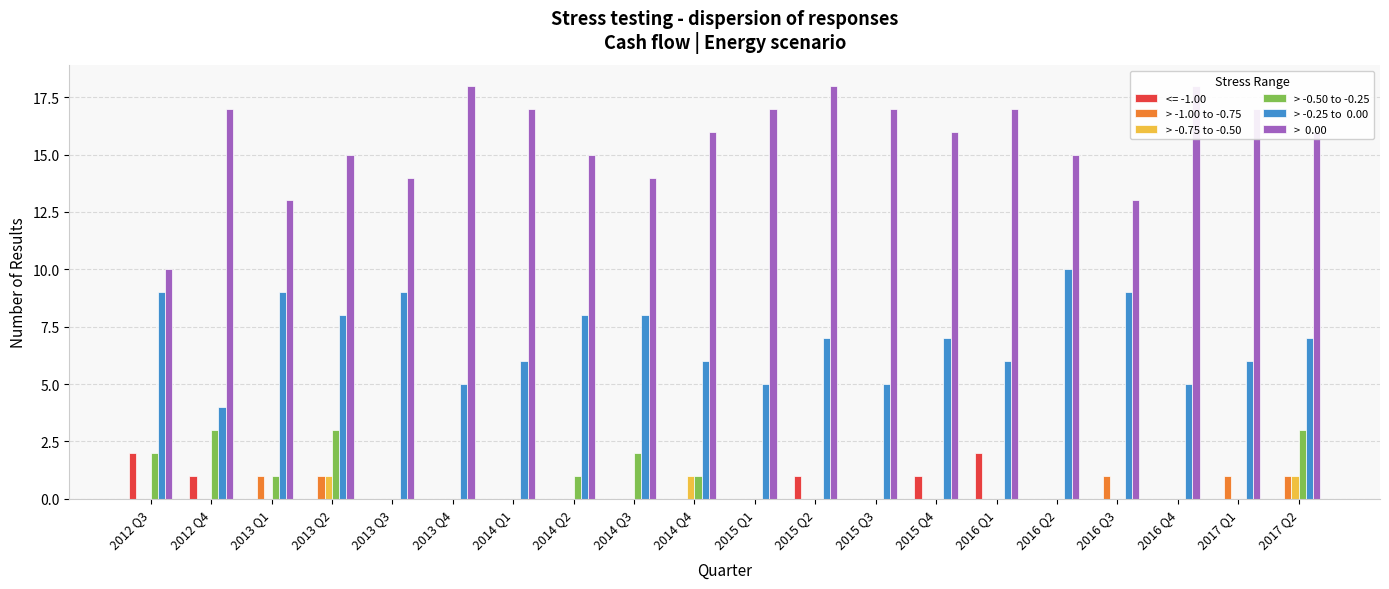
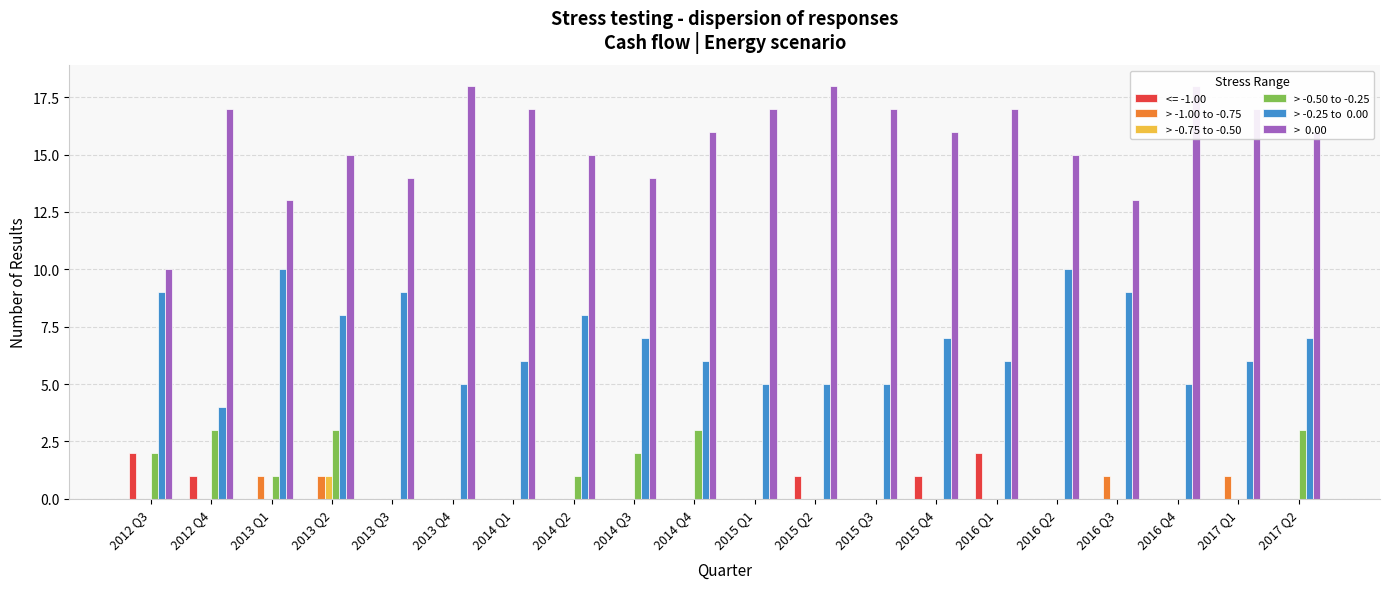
  {
    "<= -1.00": {
      "2012 Q3": 2,
      "2012 Q4": 1,
      "2013 Q1": 0,
      "2013 Q2": 0,
      "2013 Q3": 0,
      "2013 Q4": 0,
      "2014 Q1": 0,
      "2014 Q2": 0,
      "2014 Q3": 0,
      "2014 Q4": 0,
      "2015 Q1": 0,
      "2015 Q2": 1,
      "2015 Q3": 0,
      "2015 Q4": 1,
      "2016 Q1": 2,
      "2016 Q2": 0,
      "2016 Q3": 0,
      "2016 Q4": 0,
      "2017 Q1": 0,
      "2017 Q2": 0
    },
    "> -1.00 to -0.75": {
      "2012 Q3": 0,
      "2012 Q4": 0,
      "2013 Q1": 1,
      "2013 Q2": 1,
      "2013 Q3": 0,
      "2013 Q4": 0,
      "2014 Q1": 0,
      "2014 Q2": 0,
      "2014 Q3": 0,
      "2014 Q4": 0,
      "2015 Q1": 0,
      "2015 Q2": 0,
      "2015 Q3": 0,
      "2015 Q4": 0,
      "2016 Q1": 0,
      "2016 Q2": 0,
      "2016 Q3": 1,
      "2016 Q4": 0,
      "2017 Q1": 1,
-     "2017 Q2": 1
+     "2017 Q2": 0
    },
    "> -0.75 to -0.50": {
      "2012 Q3": 0,
      "2012 Q4": 0,
      "2013 Q1": 0,
      "2013 Q2": 1,
      "2013 Q3": 0,
      "2013 Q4": 0,
      "2014 Q1": 0,
      "2014 Q2": 0,
      "2014 Q3": 0,
-     "2014 Q4": 1,
+     "2014 Q4": 0,
      "2015 Q1": 0,
      "2015 Q2": 0,
      "2015 Q3": 0,
      "2015 Q4": 0,
      "2016 Q1": 0,
      "2016 Q2": 0,
      "2016 Q3": 0,
      "2016 Q4": 0,
      "2017 Q1": 0,
-     "2017 Q2": 1
+     "2017 Q2": 0
    },
    "> -0.50 to -0.25": {
      "2012 Q3": 2,
      "2012 Q4": 3,
      "2013 Q1": 1,
      "2013 Q2": 3,
      "2013 Q3": 0,
      "2013 Q4": 0,
      "2014 Q1": 0,
      "2014 Q2": 1,
      "2014 Q3": 2,
-     "2014 Q4": 1,
+     "2014 Q4": 3,
      "2015 Q1": 0,
      "2015 Q2": 0,
      "2015 Q3": 0,
      "2015 Q4": 0,
      "2016 Q1": 0,
      "2016 Q2": 0,
      "2016 Q3": 0,
      "2016 Q4": 0,
      "2017 Q1": 0,
      "2017 Q2": 3
    },
    "> -0.25 to 0.00": {
      "2012 Q3": 9,
      "2012 Q4": 4,
-     "2013 Q1": 9,
+     "2013 Q1": 10,
      "2013 Q2": 8,
      "2013 Q3": 9,
      "2013 Q4": 5,
      "2014 Q1": 6,
      "2014 Q2": 8,
-     "2014 Q3": 8,
+     "2014 Q3": 7,
      "2014 Q4": 6,
      "2015 Q1": 5,
-     "2015 Q2": 7,
+     "2015 Q2": 5,
      "2015 Q3": 5,
      "2015 Q4": 7,
      "2016 Q1": 6,
      "2016 Q2": 10,
      "2016 Q3": 9,
      "2016 Q4": 5,
      "2017 Q1": 6,
      "2017 Q2": 7
    },
    "> 0.00": {
      "2012 Q3": 10,
      "2012 Q4": 17,
      "2013 Q1": 13,
      "2013 Q2": 15,
      "2013 Q3": 14,
      "2013 Q4": 18,
      "2014 Q1": 17,
      "2014 Q2": 15,
      "2014 Q3": 14,
      "2014 Q4": 16,
      "2015 Q1": 17,
      "2015 Q2": 18,
      "2015 Q3": 17,
      "2015 Q4": 16,
      "2016 Q1": 17,
      "2016 Q2": 15,
      "2016 Q3": 13
    }
  }
